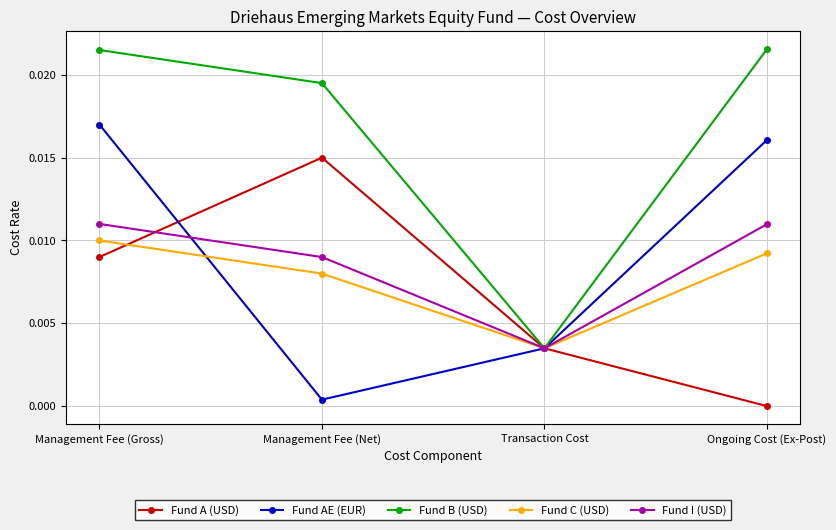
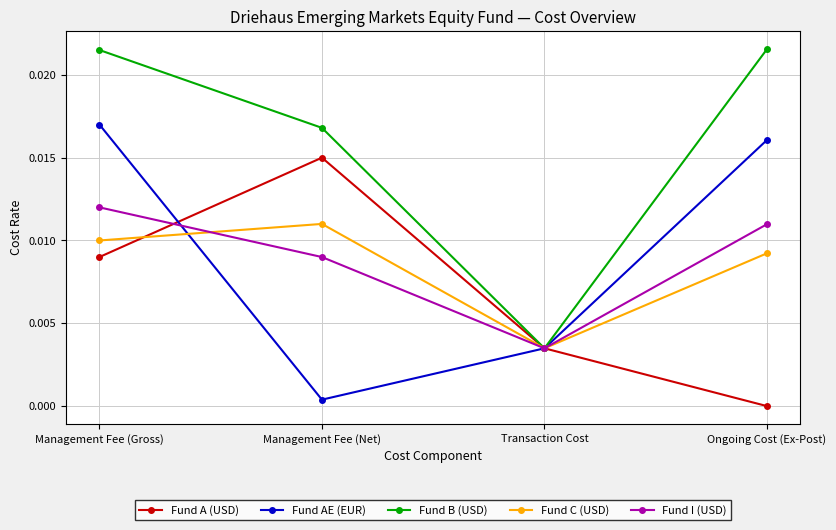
  {
    "Fund A (USD)": {
      "Management Fee (Gross)": 0.0090,
      "Management Fee (Net)": 0.0150,
      "Ongoing Cost (Ex-Post)": 0.0000
    },
    "Fund AE (EUR)": {
      "Management Fee (Gross)": 0.0170,
      "Management Fee (Net)": 0.0004,
      "Ongoing Cost (Ex-Post)": 0.0161
    },
    "Fund B (USD)": {
      "Management Fee (Gross)": 0.0215,
-     "Management Fee (Net)": 0.0195,
+     "Management Fee (Net)": 0.0168,
      "Ongoing Cost (Ex-Post)": 0.0216
    },
    "Fund C (USD)": {
      "Management Fee (Gross)": 0.010,
-     "Management Fee (Net)": 0.008,
+     "Management Fee (Net)": 0.011,
      "Ongoing Cost (Ex-Post)": 0.0092
    },
    "Fund I (USD)": {
-     "Management Fee (Gross)": 0.011,
+     "Management Fee (Gross)": 0.012,
      "Management Fee (Net)": 0.009,
      "Ongoing Cost (Ex-Post)": 0.011
    }
  }
